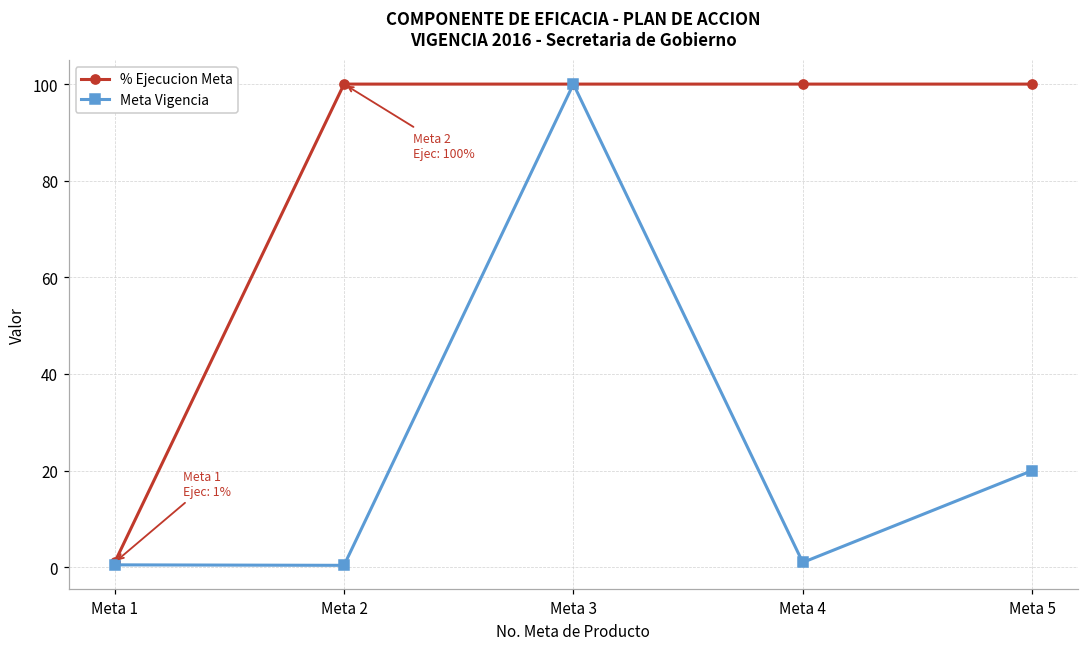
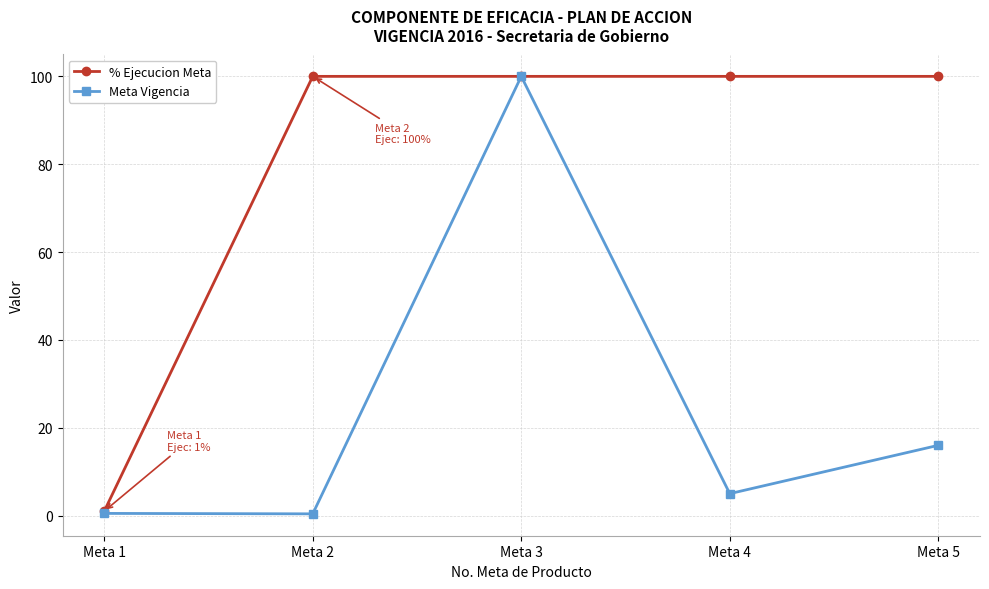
  {
    "% Ejecucion Meta": {
      "Meta 2": "100%"
    },
    "Meta Vigencia": {
      "Meta 2": "0",
-     "Meta 4": "1",
-     "Meta 5": "20"
+     "Meta 4": "5",
+     "Meta 5": "16"
    }
  }
